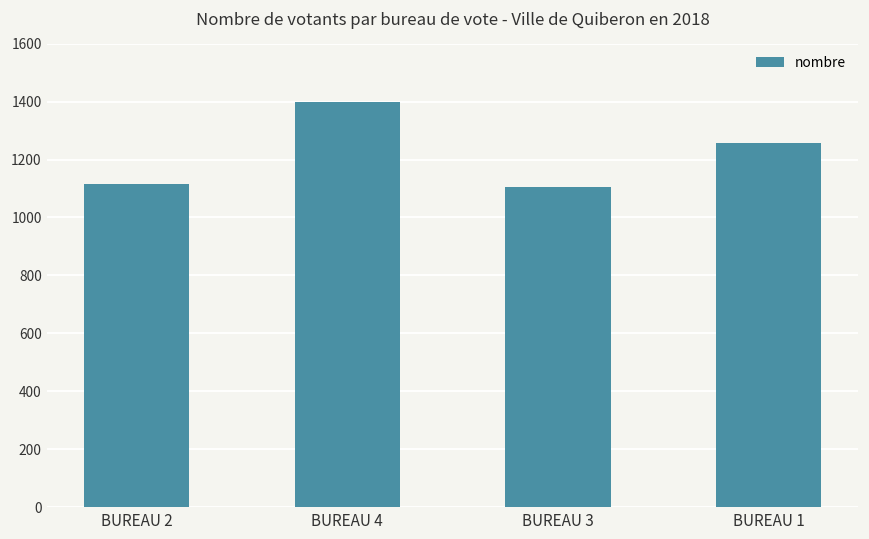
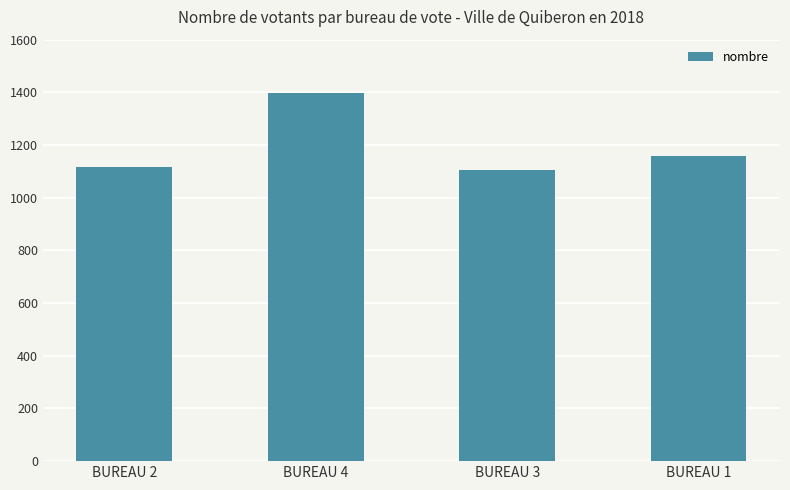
  {
    "BUREAU 2": 1120,
    "BUREAU 4": 1400,
    "BUREAU 3": 1100,
-   "BUREAU 1": 1260
+   "BUREAU 1": 1160
  }
